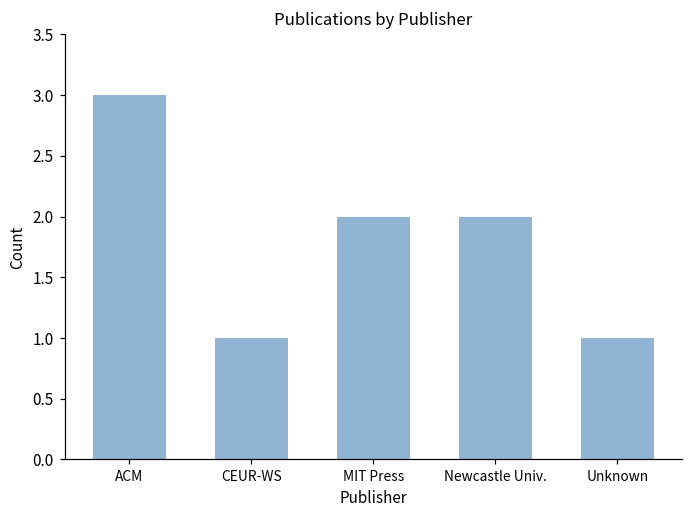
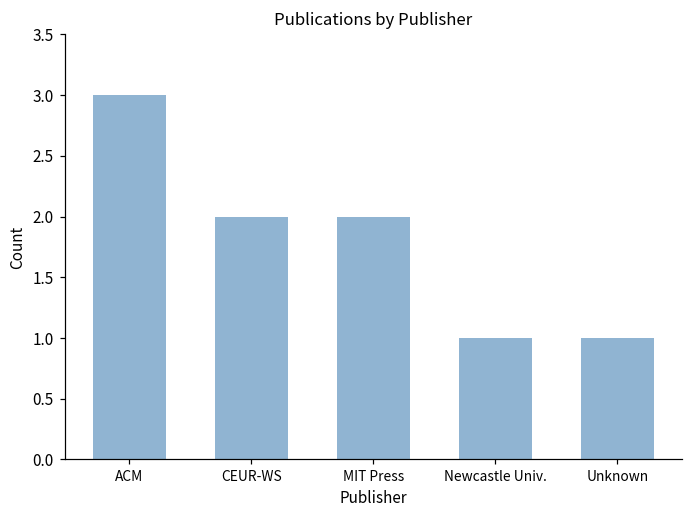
  {
    "ACM": 3,
-   "CEUR-WS": 1,
+   "CEUR-WS": 2,
    "MIT Press": 2,
-   "Newcastle Univ.": 2,
+   "Newcastle Univ.": 1,
    "Unknown": 1
  }
